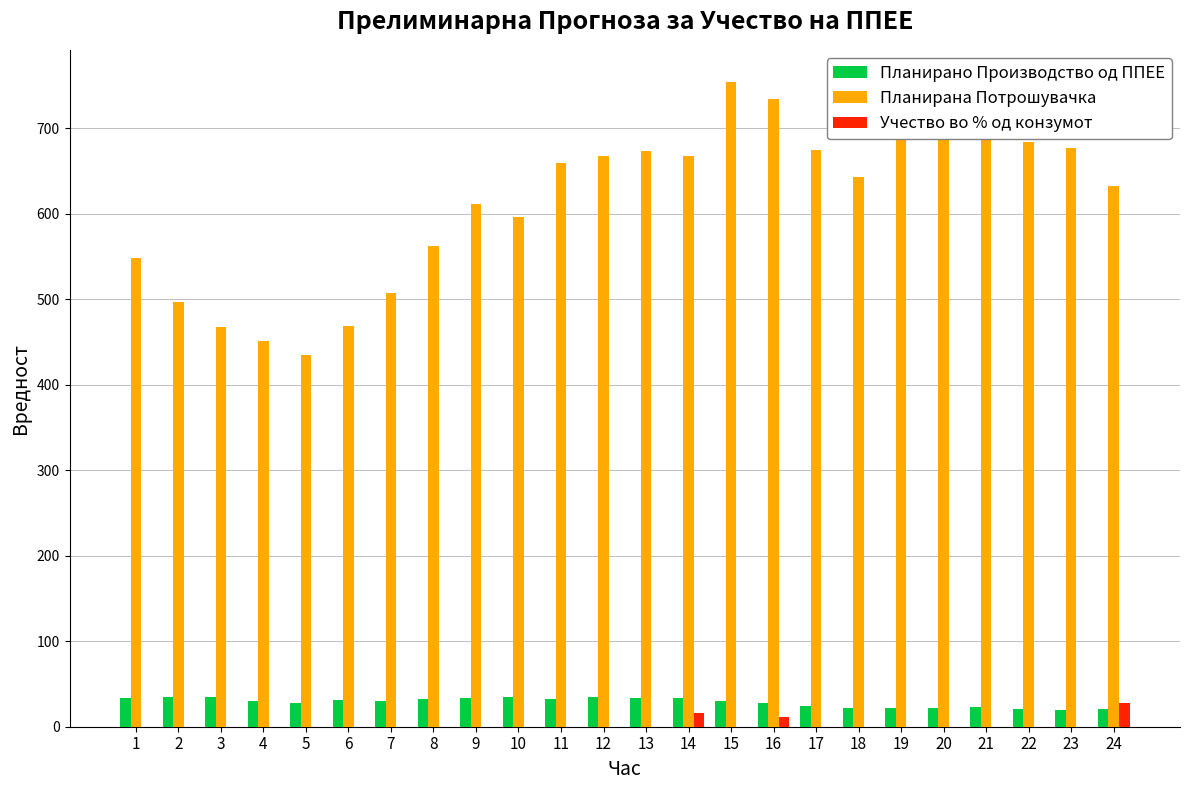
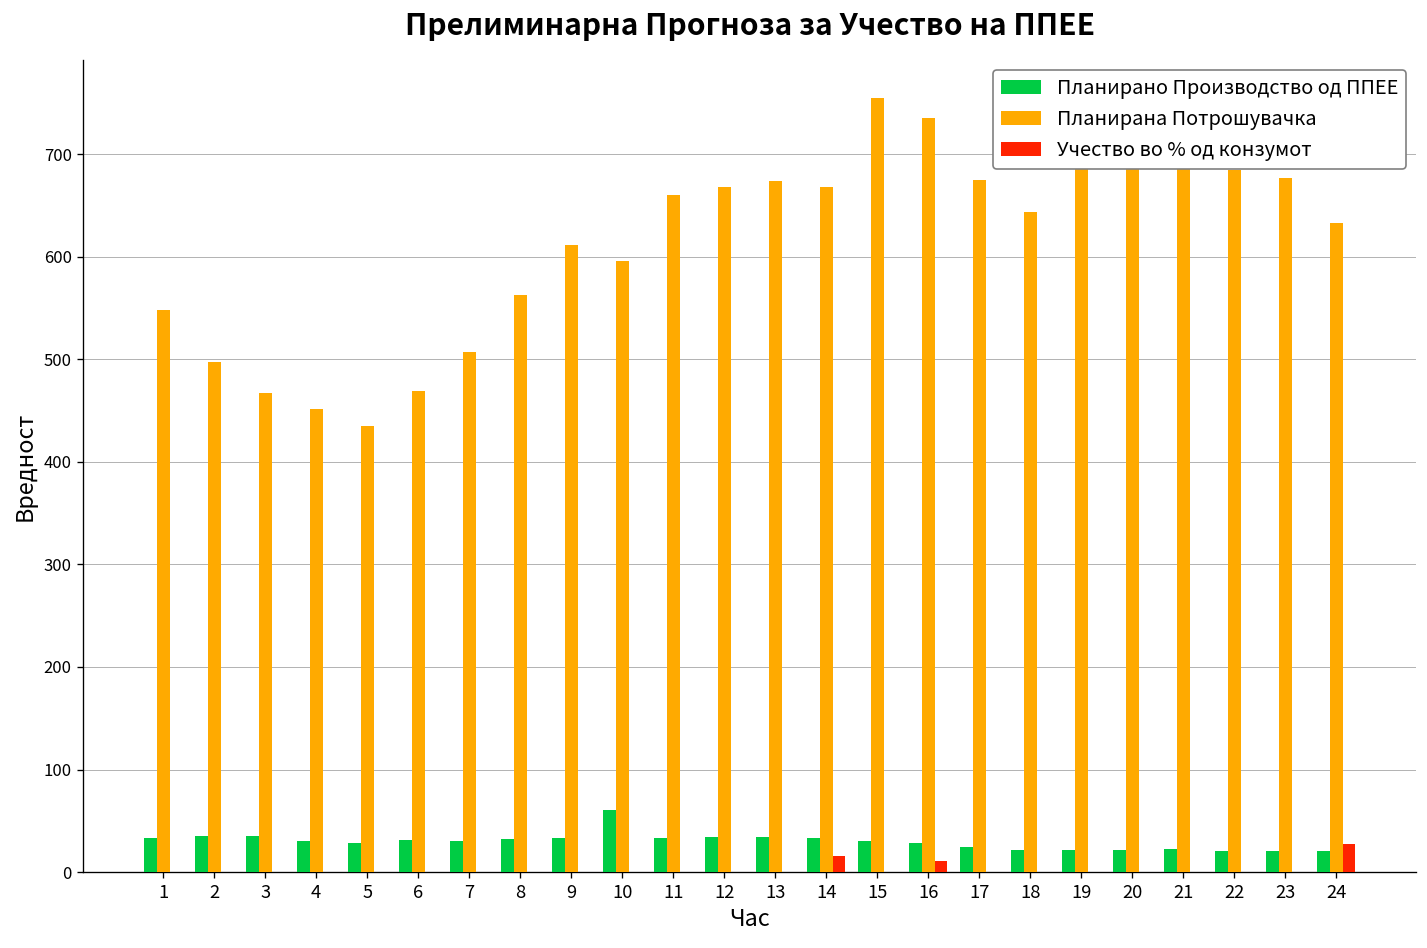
  {
    "Планирано Производство од ППЕЕ": {
      "1": 30,
      "2": 30,
      "3": 40,
      "4": 30,
      "5": 30,
      "6": 30,
      "7": 30,
      "8": 30,
      "9": 30,
-     "10": 30,
+     "10": 60,
      "11": 30,
      "12": 30,
      "13": 30,
      "14": 30,
      "15": 30,
      "16": 30,
      "17": 20,
      "18": 20,
      "19": 20,
      "20": 20,
      "21": 20,
      "22": 20,
      "23": 20,
      "24": 20
    },
    "Планирана Потрошувачка": {
      "1": 550,
      "2": 500,
      "3": 470,
      "4": 450,
      "5": 430,
      "6": 470,
      "7": 510,
      "8": 560,
      "9": 610,
      "10": 600,
      "11": 660,
      "12": 670,
      "13": 670,
      "14": 670,
      "15": 750,
      "16": 730,
      "17": 670,
      "18": 640,
      "22": 680,
      "23": 680,
      "24": 630
    },
    "Учество во % од конзумот": {
      "14": 20,
      "16": 10,
      "24": 30
    }
  }
